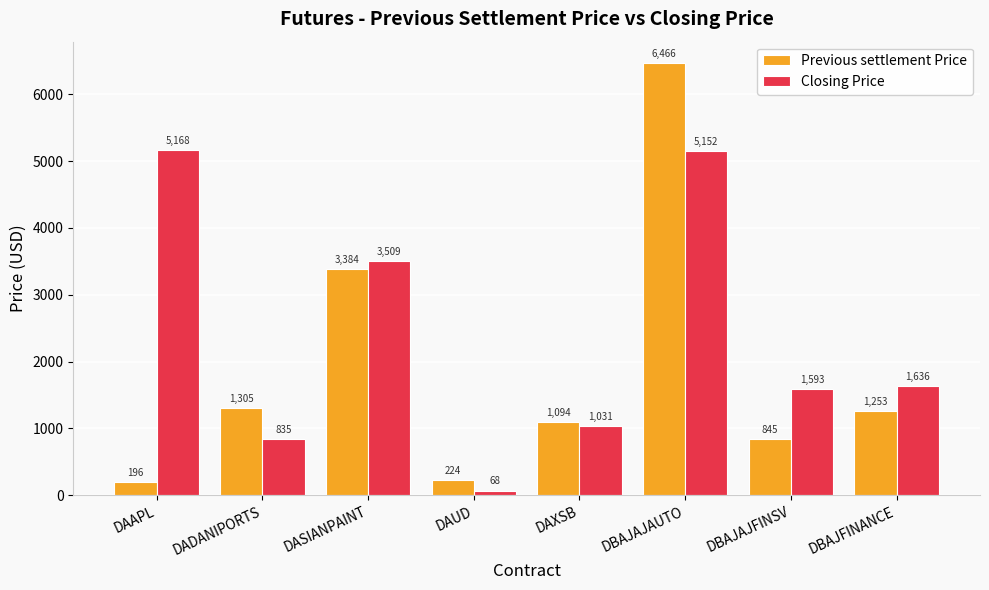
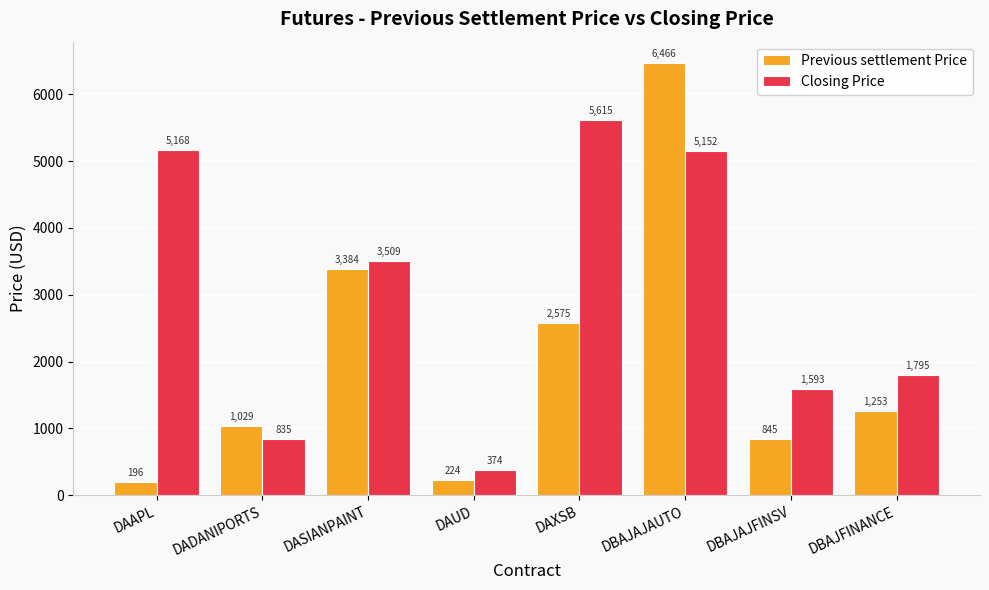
  {
    "Previous settlement Price": {
      "DAAPL": "196",
-     "DADANIPORTS": "1,305",
+     "DADANIPORTS": "1,029",
      "DASIANPAINT": "3,384",
      "DAUD": "224",
-     "DAXSB": "1,094",
+     "DAXSB": "2,575",
      "DBAJAJAUTO": "6,466",
      "DBAJAJFINSV": "845",
      "DBAJFINANCE": "1,253"
    },
    "Closing Price": {
      "DAAPL": "5,168",
      "DADANIPORTS": "835",
      "DASIANPAINT": "3,509",
-     "DAUD": "68",
-     "DAXSB": "1,031",
+     "DAUD": "374",
+     "DAXSB": "5,615",
      "DBAJAJAUTO": "5,152",
      "DBAJAJFINSV": "1,593",
-     "DBAJFINANCE": "1,636"
+     "DBAJFINANCE": "1,795"
    }
  }
